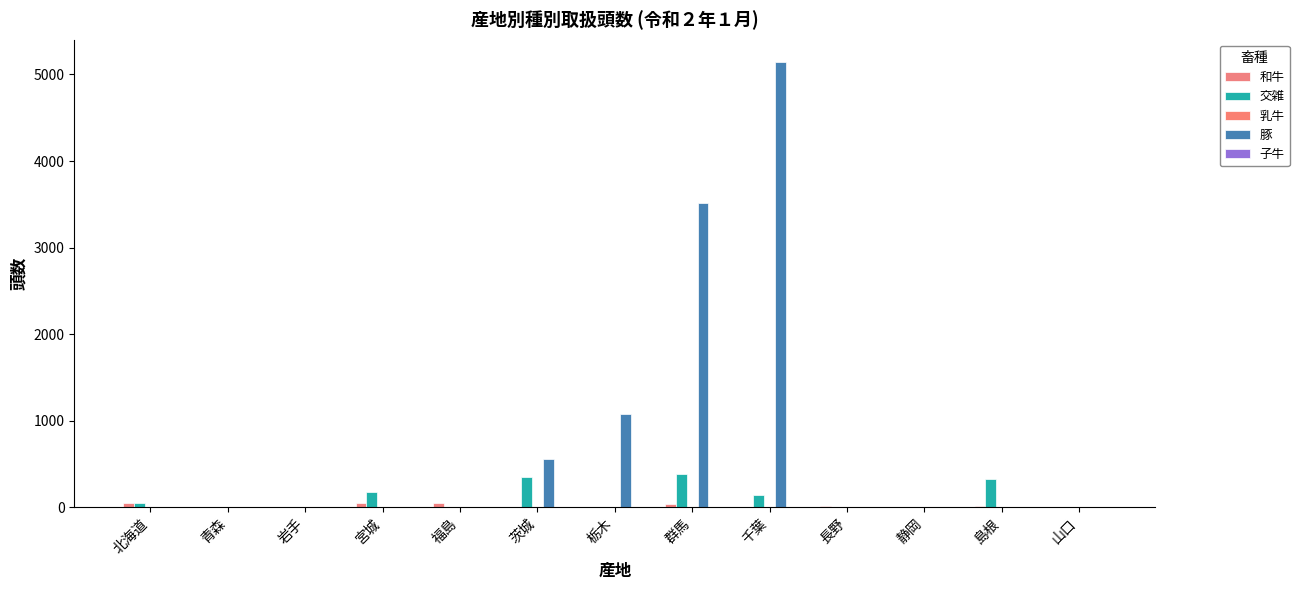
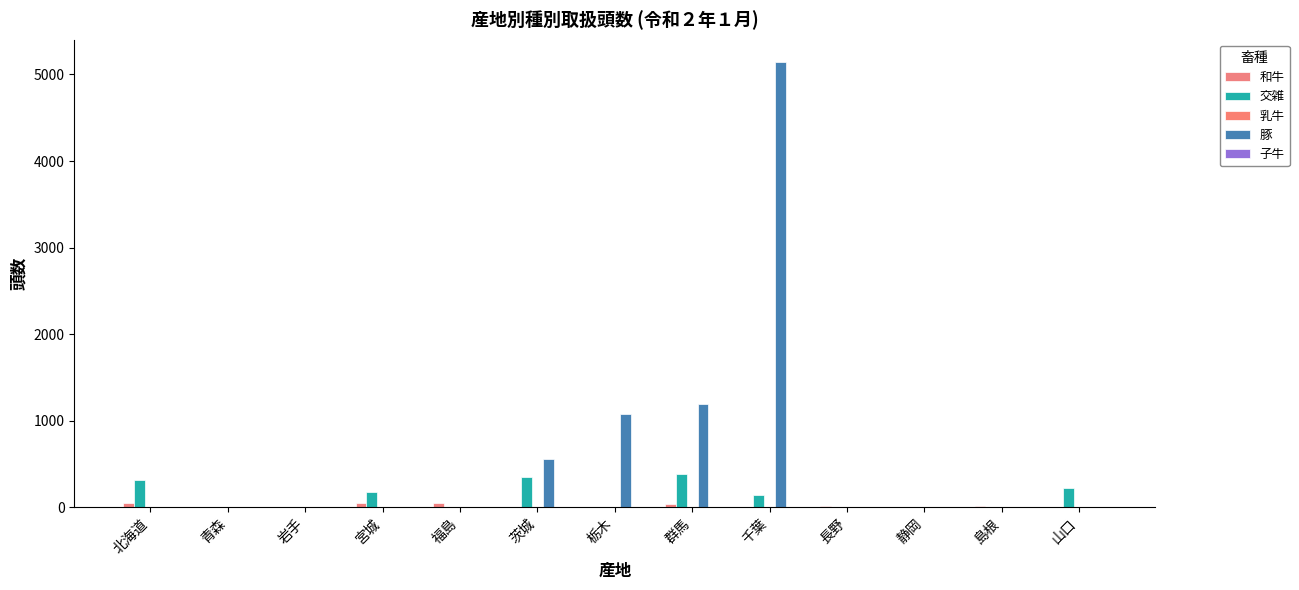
  {
    "交雑": {
-     "北海道": 100,
+     "北海道": 300,
      "青森": 0,
      "宮城": 200,
      "福島": 0,
      "茨城": 300,
      "栃木": 0,
      "群馬": 400,
      "千葉": 100,
      "長野": 0,
-     "島根": 300,
-     "山口": 0
+     "島根": 0,
+     "山口": 200
    },
    "豚": {
      "北海道": 0,
      "青森": 0,
      "岩手": 0,
      "宮城": 0,
      "福島": 0,
      "茨城": 600,
      "栃木": 1100,
-     "群馬": 3500,
+     "群馬": 1200,
      "千葉": 5100,
      "長野": 0,
      "静岡": 0,
      "島根": 0,
      "山口": 0
    },
    "子牛": {
      "北海道": 0,
      "青森": 0,
      "岩手": 0,
      "宮城": 0,
      "福島": 0,
      "茨城": 0,
      "栃木": 0,
      "群馬": 0,
      "千葉": 0,
      "長野": 0,
      "静岡": 0,
      "島根": 0,
      "山口": 0
    }
  }
